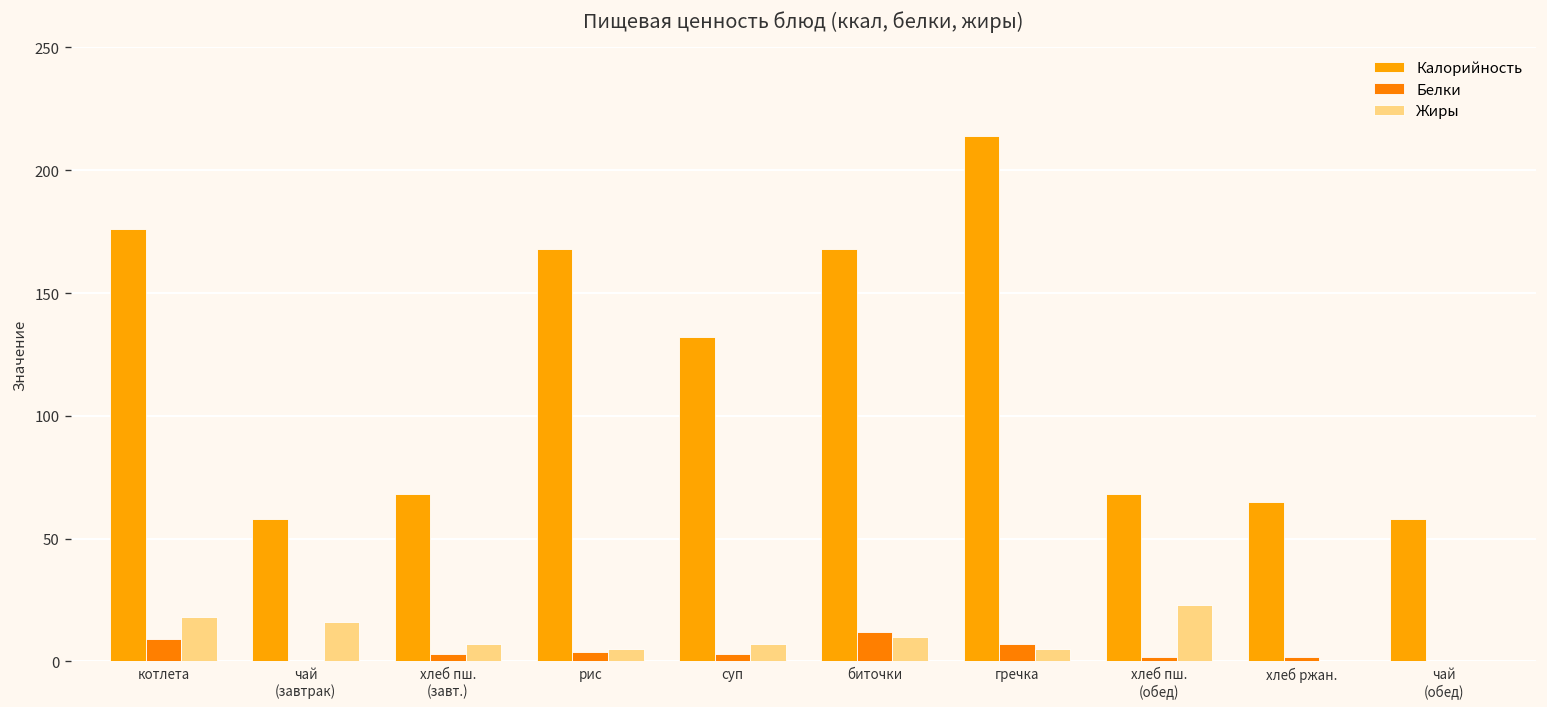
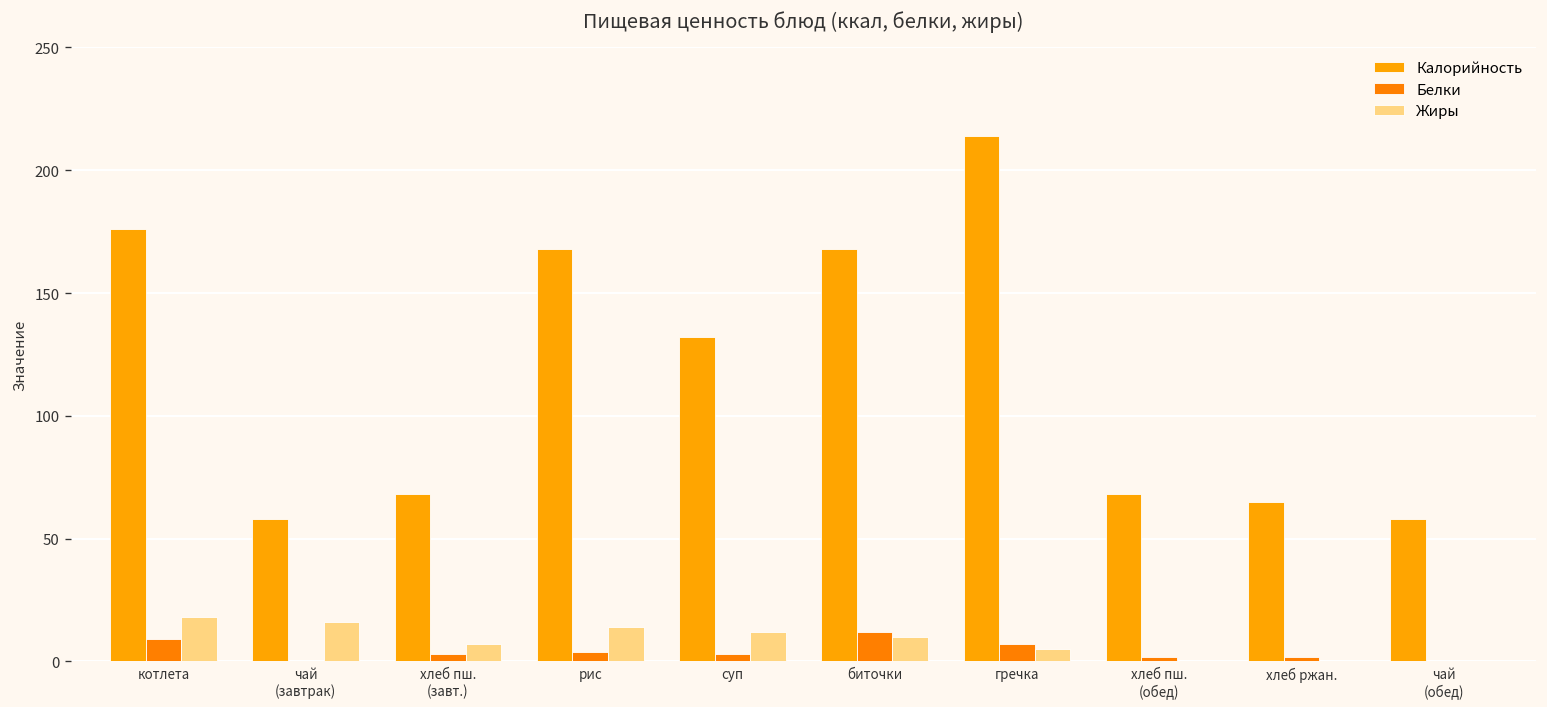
  {
    "Жиры": {
      "котлета": 18,
      "чай (завтрак)": 16,
      "хлеб пш. (завт.)": 7,
-     "рис": 5,
-     "суп": 7,
+     "рис": 14,
+     "суп": 12,
      "биточки": 10,
      "гречка": 5,
-     "хлеб пш. (обед)": 23,
+     "хлеб пш. (обед)": 0,
      "хлеб ржан.": 0,
      "чай (обед)": 0
    }
  }
